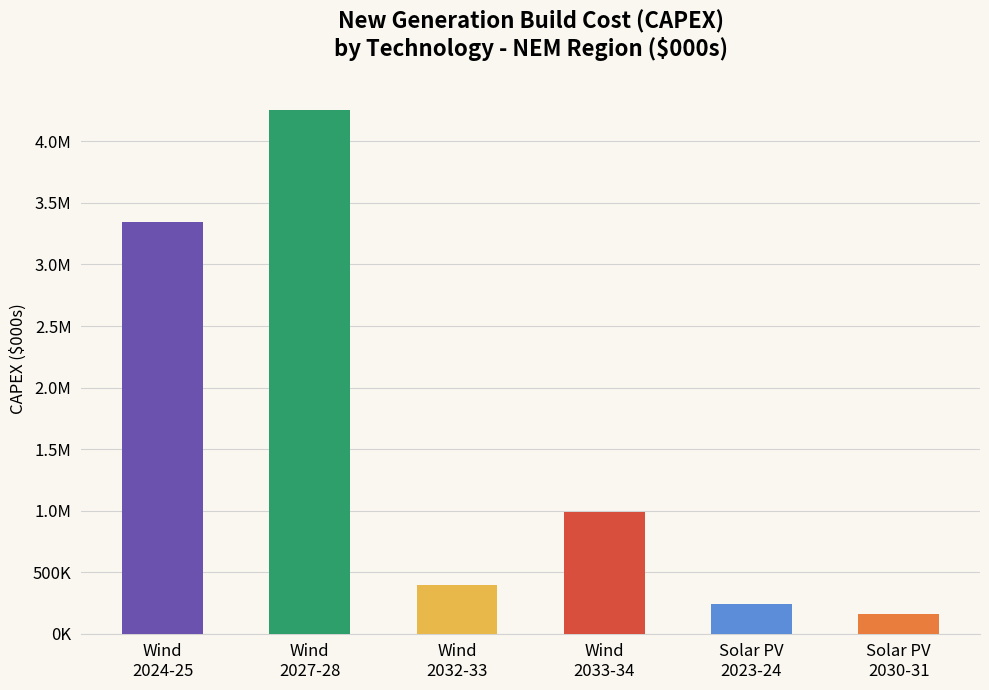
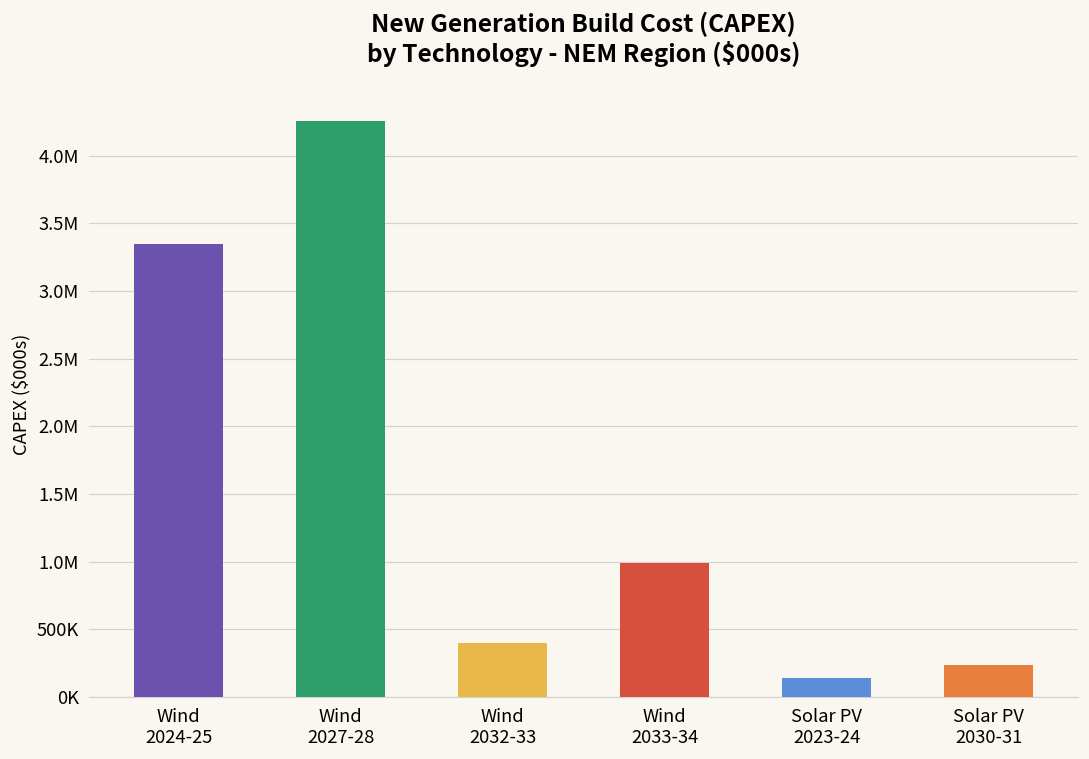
  {
    "Wind 2024-25": 3350000,
    "Wind 2027-28": 4250000,
    "Wind 2032-33": 400000,
    "Wind 2033-34": 990000,
-   "Solar PV 2023-24": 240000,
-   "Solar PV 2030-31": 160000
+   "Solar PV 2023-24": 140000,
+   "Solar PV 2030-31": 240000
  }
